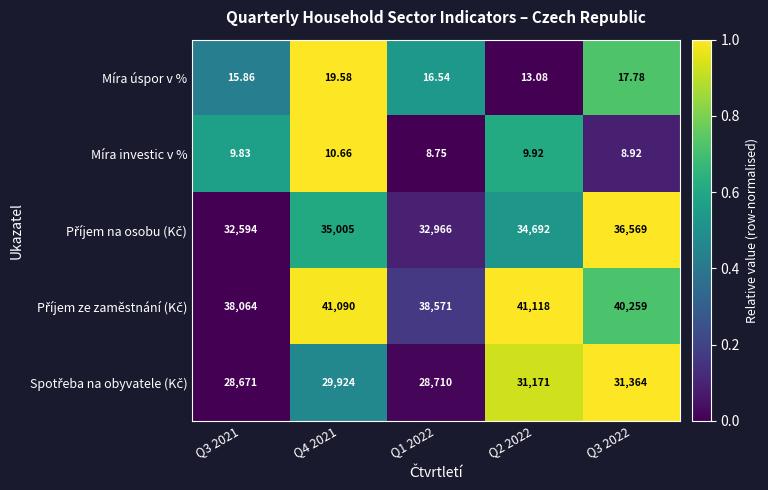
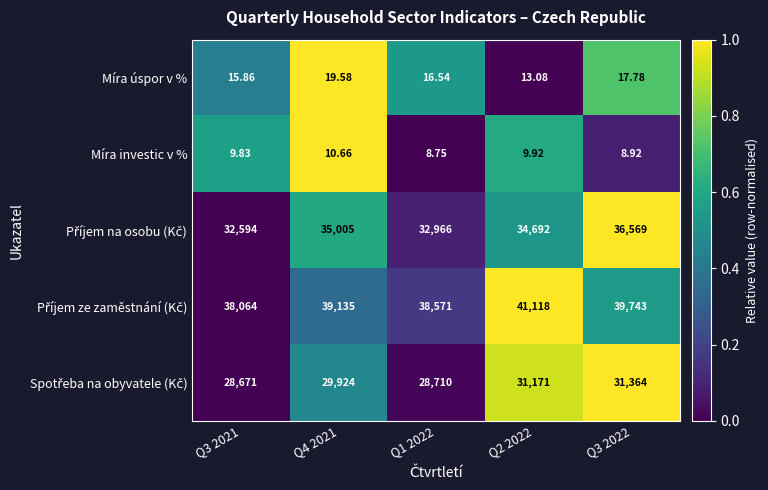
  {
    "Míra úspor v %": {
      "Q3 2021": "15.86",
      "Q4 2021": "19.58",
      "Q1 2022": "16.54",
      "Q2 2022": "13.08",
      "Q3 2022": "17.78"
    },
    "Míra investic v %": {
      "Q3 2021": "9.83",
      "Q4 2021": "10.66",
      "Q1 2022": "8.75",
      "Q2 2022": "9.92",
      "Q3 2022": "8.92"
    },
    "Příjem na osobu (Kč)": {
      "Q3 2021": "32,594",
      "Q4 2021": "35,005",
      "Q1 2022": "32,966",
      "Q2 2022": "34,692",
      "Q3 2022": "36,569"
    },
    "Příjem ze zaměstnání (Kč)": {
      "Q3 2021": "38,064",
-     "Q4 2021": "41,090",
+     "Q4 2021": "39,135",
      "Q1 2022": "38,571",
      "Q2 2022": "41,118",
-     "Q3 2022": "40,259"
+     "Q3 2022": "39,743"
    },
    "Spotřeba na obyvatele (Kč)": {
      "Q3 2021": "28,671",
      "Q4 2021": "29,924",
      "Q1 2022": "28,710",
      "Q2 2022": "31,171",
      "Q3 2022": "31,364"
    }
  }
